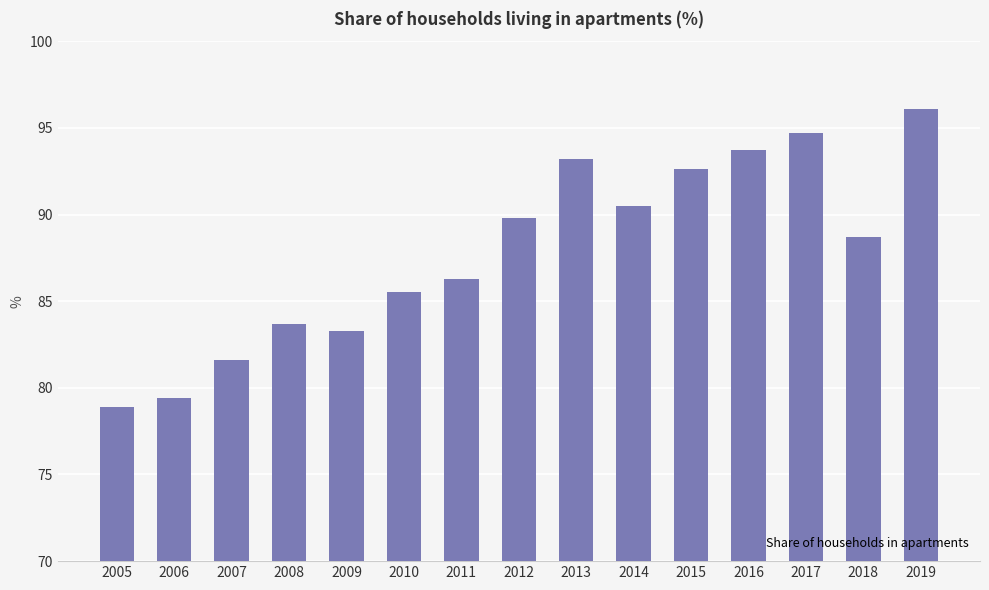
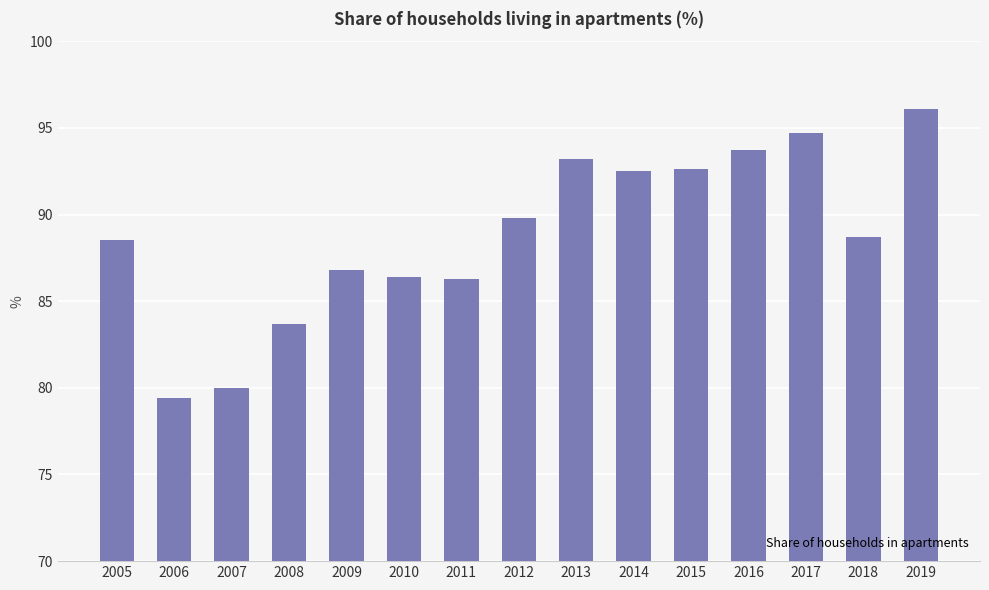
  {
-   "2005": 78.9,
+   "2005": 88.5,
    "2006": 79.4,
-   "2007": 81.6,
+   "2007": 80.0,
    "2008": 83.7,
-   "2009": 83.3,
-   "2010": 85.5,
+   "2009": 86.8,
+   "2010": 86.4,
    "2011": 86.3,
    "2012": 89.8,
    "2013": 93.2,
-   "2014": 90.5,
+   "2014": 92.5,
    "2015": 92.6,
    "2016": 93.7,
    "2017": 94.7,
    "2018": 88.7,
    "2019": 96.1
  }
